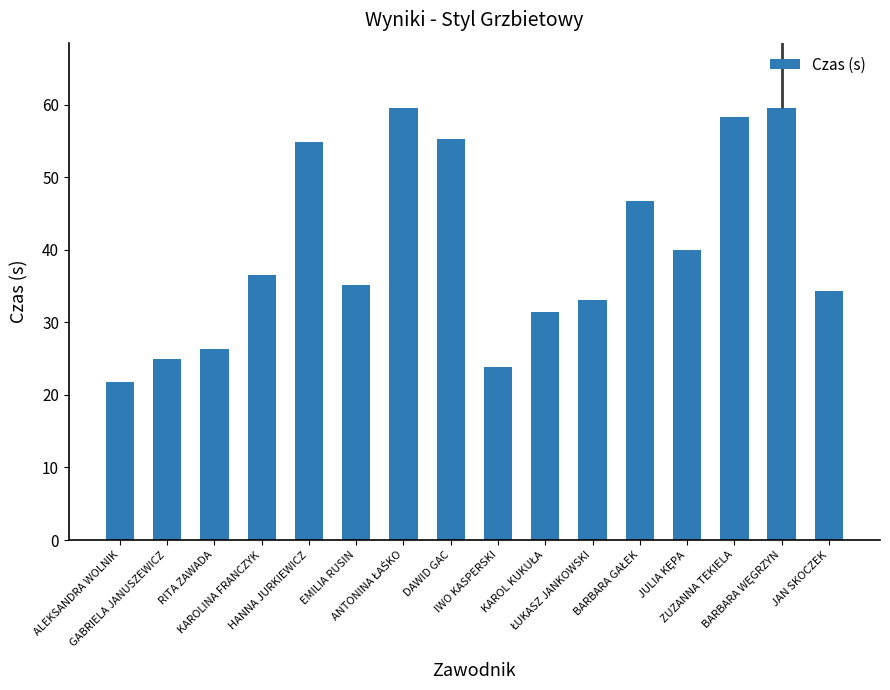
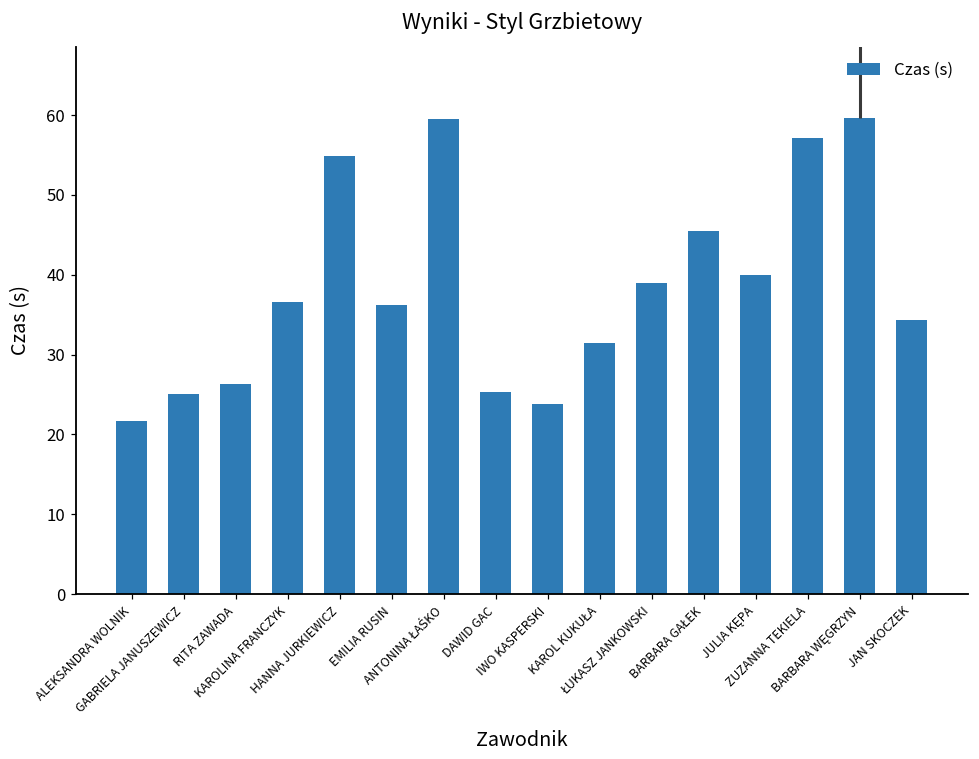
  {
    "ALEKSANDRA WOLNIK": 22,
    "GABRIELA JANUSZEWICZ": 25,
    "RITA ZAWADA": 26,
    "KAROLINA FRANCZYK": 37,
    "HANNA JURKIEWICZ": 55,
-   "EMILIA RUSIN": 35,
+   "EMILIA RUSIN": 36,
    "ANTONINA ŁAŚKO": 60,
-   "DAWID GAC": 55,
+   "DAWID GAC": 25,
    "IWO KASPERSKI": 24,
    "KAROL KUKUŁA": 31,
-   "ŁUKASZ JANKOWSKI": 33,
-   "BARBARA GAŁEK": 47,
+   "ŁUKASZ JANKOWSKI": 39,
+   "BARBARA GAŁEK": 45,
    "JULIA KĘPA": 40,
-   "ZUZANNA TEKIELA": 58,
+   "ZUZANNA TEKIELA": 57,
    "BARBARA WĘGRZYN": 60,
    "JAN SKOCZEK": 34
  }
